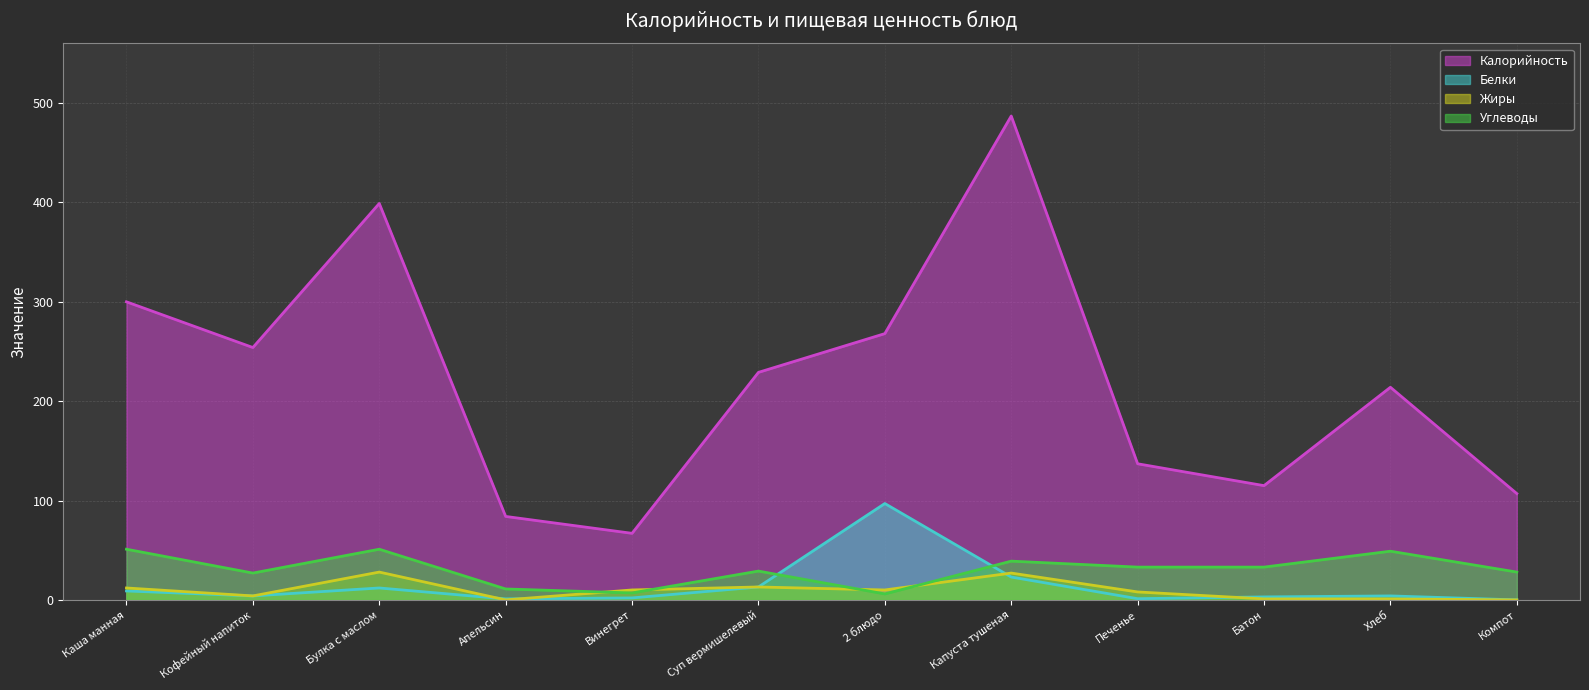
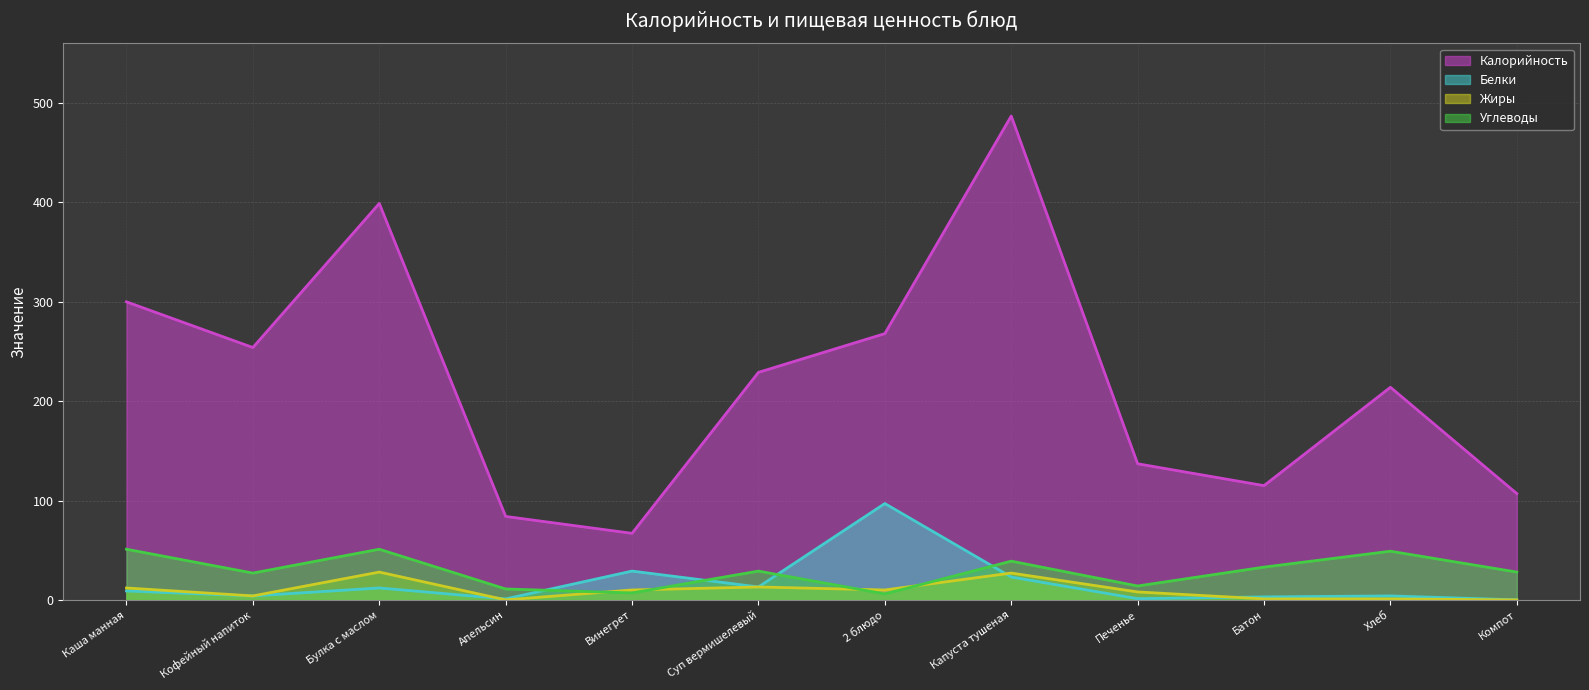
  {
    "Калорийность": {
      "Каша манная": 300,
      "Кофейный напиток": 250,
      "Булка с маслом": 400,
      "Апельсин": 80,
      "Винегрет": 70,
      "Суп вермишелевый": 230,
      "2 блюдо": 270,
      "Капуста тушеная": 490,
      "Печенье": 140,
      "Батон": 120,
      "Хлеб": 210,
      "Компот": 110
    },
    "Белки": {
      "Каша манная": 10,
      "Булка с маслом": 10,
-     "Винегрет": 0,
+     "Винегрет": 30,
      "2 блюдо": 100,
      "Капуста тушеная": 20,
      "Печенье": 0,
      "Хлеб": 0
    },
    "Жиры": {
      "Каша манная": 10,
      "Булка с маслом": 30,
      "Винегрет": 10,
      "2 блюдо": 10,
      "Капуста тушеная": 30,
      "Печенье": 10,
      "Хлеб": 0
    },
    "Углеводы": {
      "Каша манная": 50,
      "Кофейный напиток": 30,
      "Булка с маслом": 50,
      "Апельсин": 10,
      "Винегрет": 10,
      "Суп вермишелевый": 30,
      "2 блюдо": 10,
      "Капуста тушеная": 40,
-     "Печенье": 30,
+     "Печенье": 10,
      "Батон": 30,
      "Хлеб": 50,
      "Компот": 30
    }
  }
